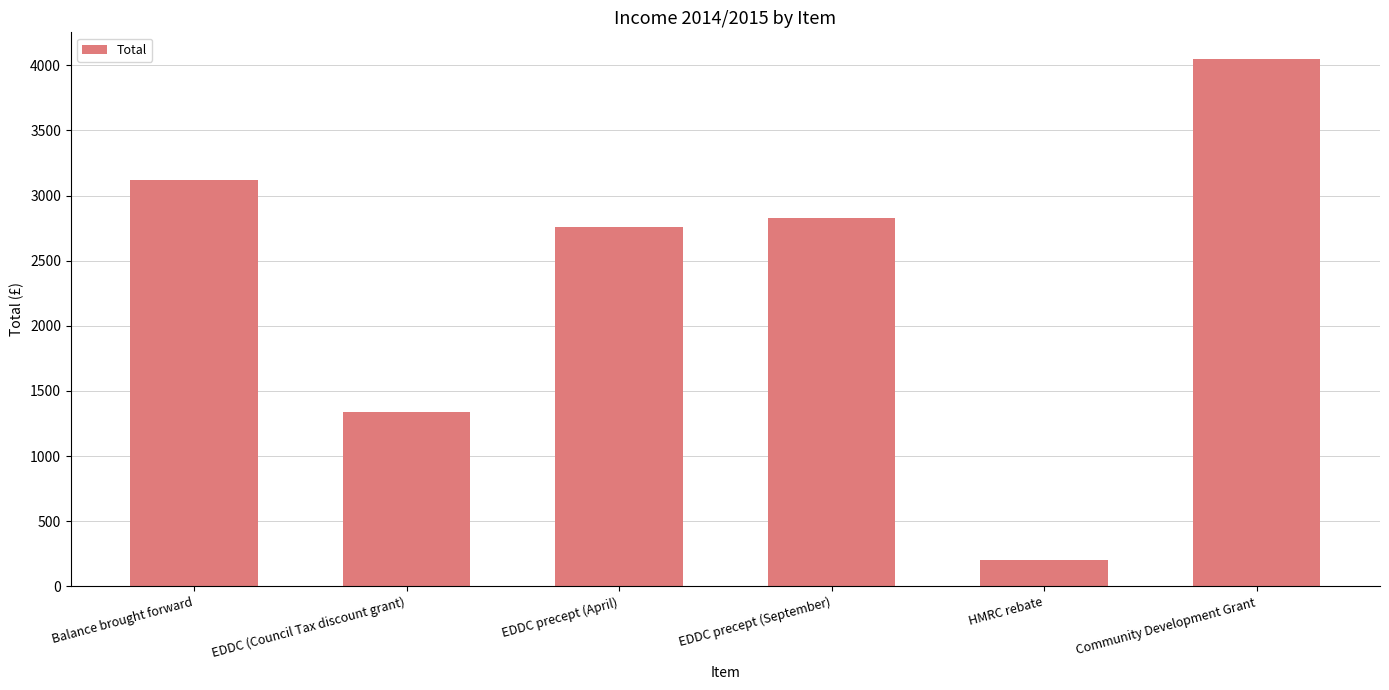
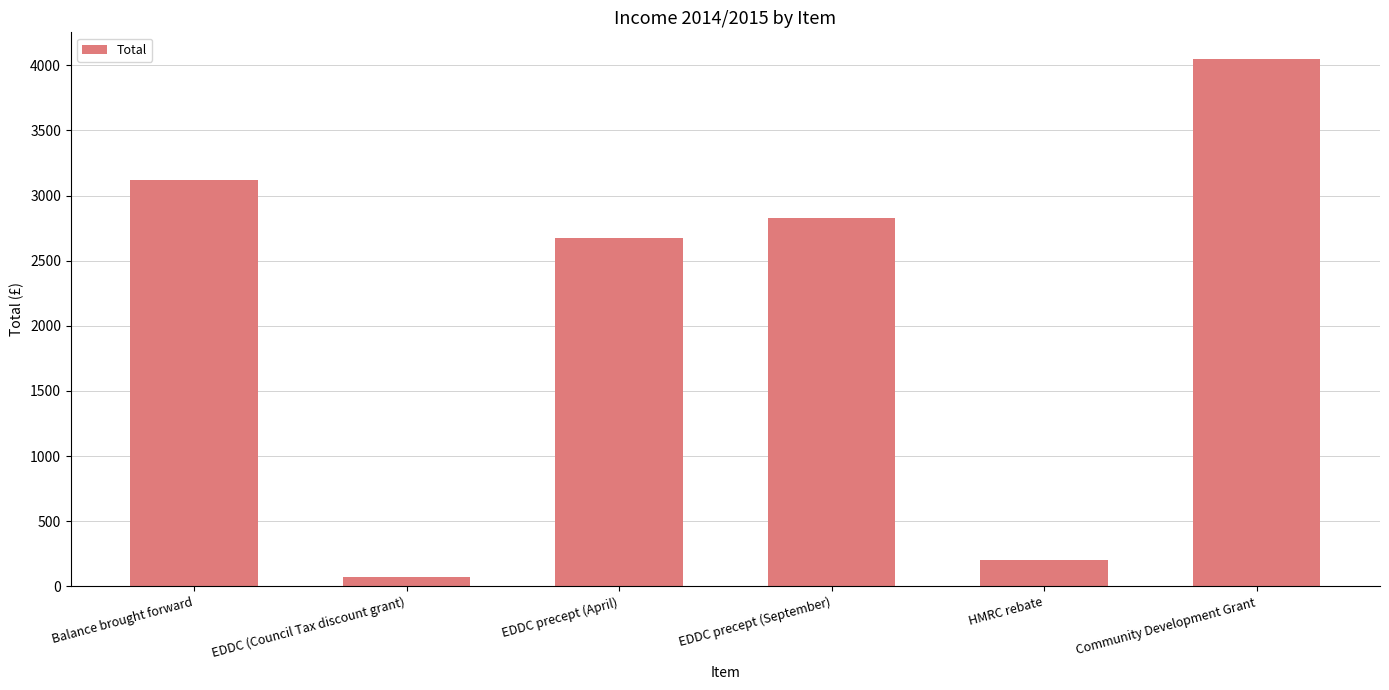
  {
    "Balance brought forward": 3120,
-   "EDDC (Council Tax discount grant)": 1340,
-   "EDDC precept (April)": 2760,
+   "EDDC (Council Tax discount grant)": 70,
+   "EDDC precept (April)": 2680,
    "EDDC precept (September)": 2830,
    "HMRC rebate": 200,
    "Community Development Grant": 4050
  }
